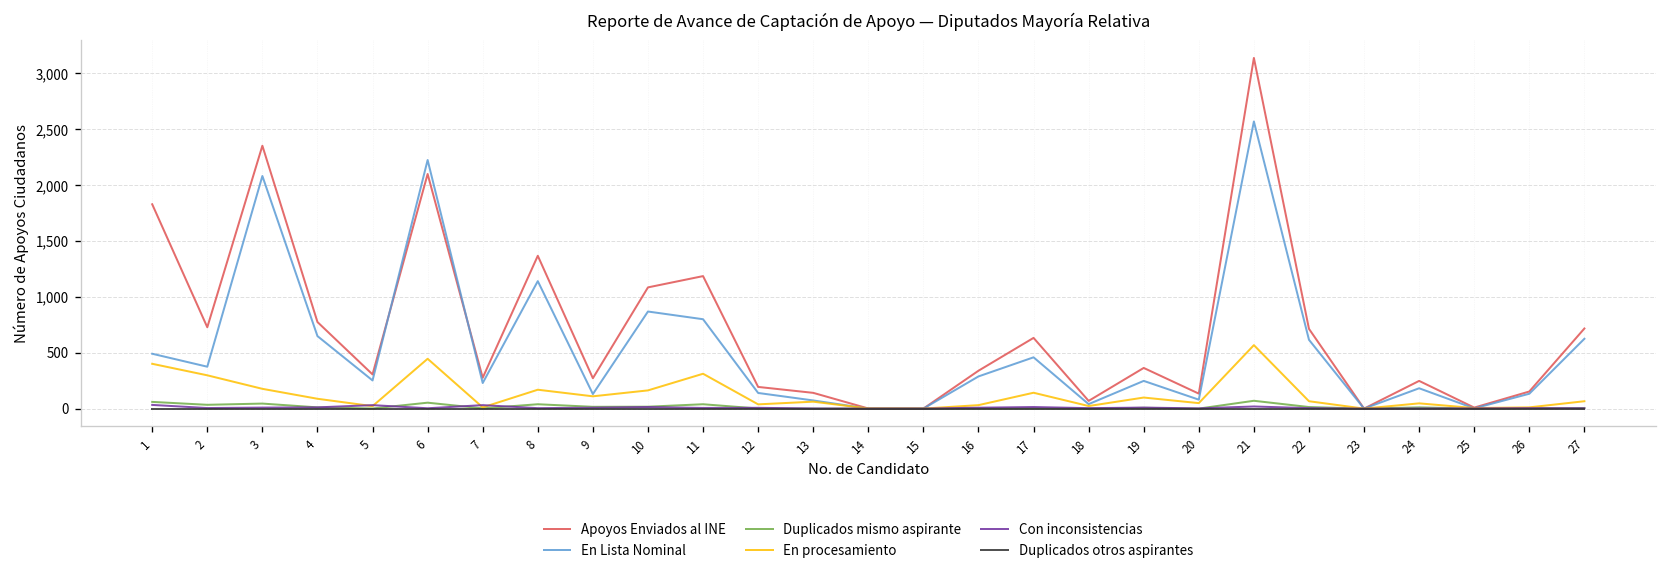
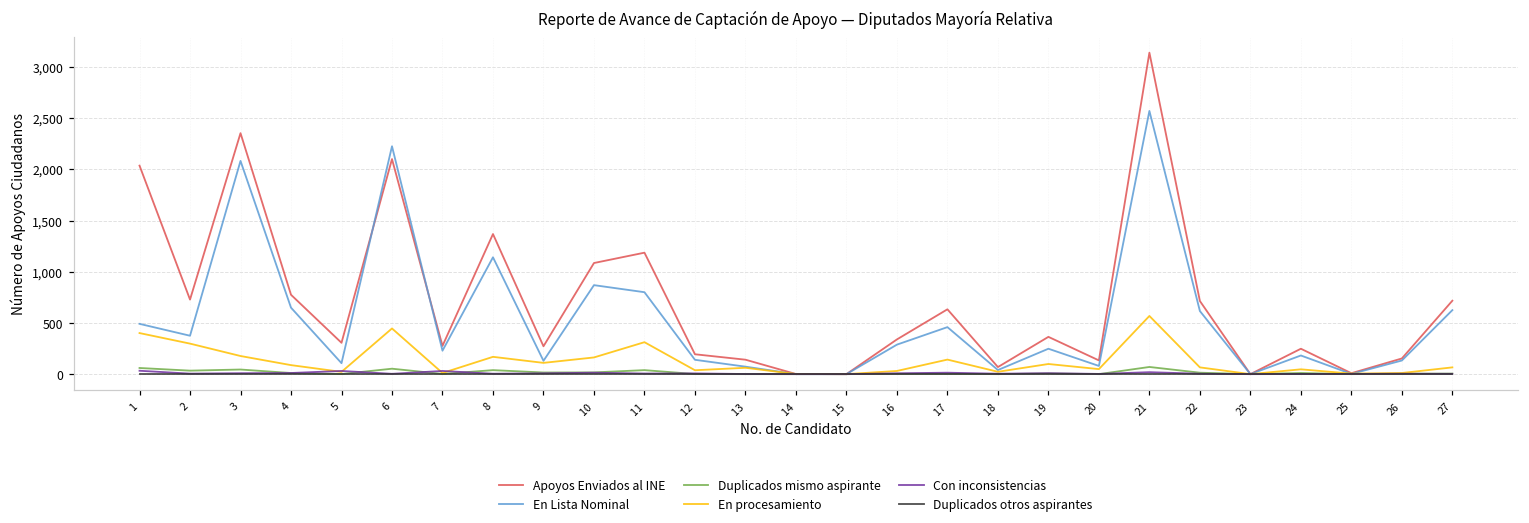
  {
    "Apoyos Enviados al INE": {
-     "1": "1,800",
+     "1": "2,000",
      "2": "700",
      "3": "2,400",
      "4": "800",
      "5": "300",
      "6": "2,100",
      "7": "300",
      "8": "1,400",
      "9": "300",
      "10": "1,100",
      "11": "1,200",
      "12": "200",
      "13": "100",
      "16": "300",
      "17": "600",
      "18": "100",
      "19": "400",
      "20": "100",
      "21": "3,100",
      "22": "700",
      "24": "200",
      "27": "700"
    },
    "En Lista Nominal": {
      "1": "500",
      "2": "400",
      "3": "2,100",
      "4": "600",
-     "5": "300",
+     "5": "100",
      "6": "2,200",
      "7": "200",
      "8": "1,100",
      "10": "900",
      "11": "800",
      "12": "100",
      "16": "300",
      "17": "500",
      "19": "200",
      "20": "100",
      "21": "2,600",
      "22": "600",
      "24": "200",
      "27": "600"
    },
    "Duplicados mismo aspirante": {
      "2": "0",
      "3": "0",
      "6": "100",
      "8": "0",
      "11": "0",
      "21": "100"
    },
    "En procesamiento": {
      "1": "400",
      "2": "300",
      "3": "200",
      "4": "100",
      "6": "400",
      "8": "200",
      "10": "200",
      "11": "300",
      "12": "0",
      "17": "100",
      "19": "100",
      "20": "0",
      "21": "600",
      "22": "100",
      "24": "0",
      "27": "100"
    },
    "Duplicados otros aspirantes": {
      "1": "0"
    }
  }
